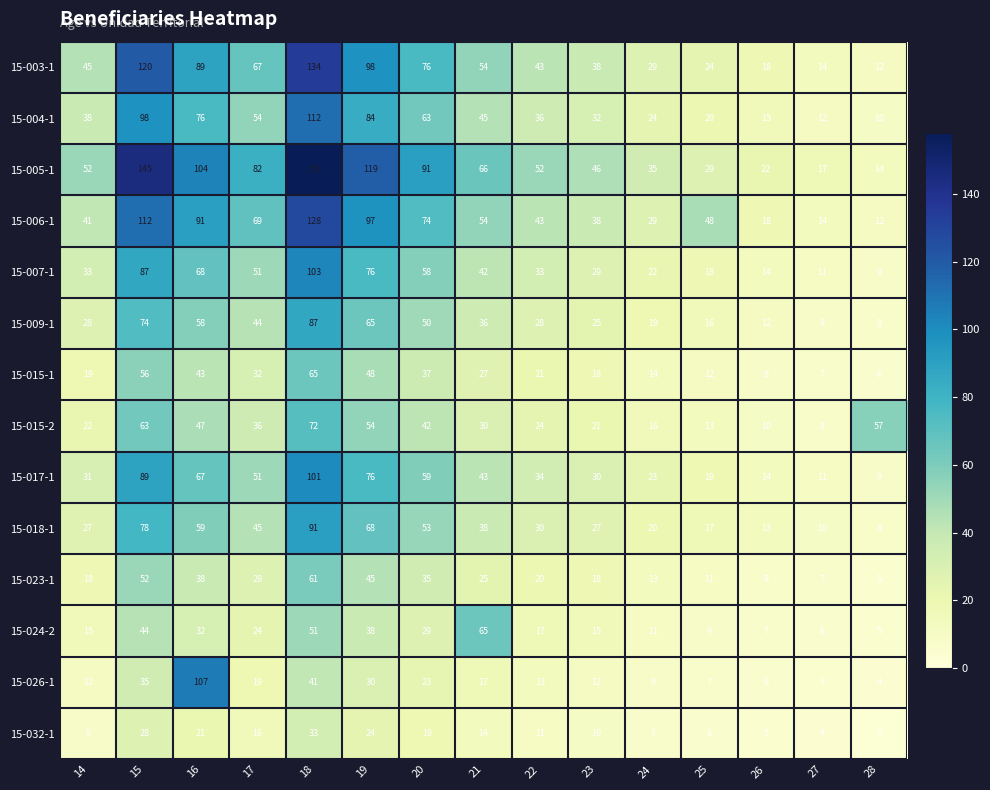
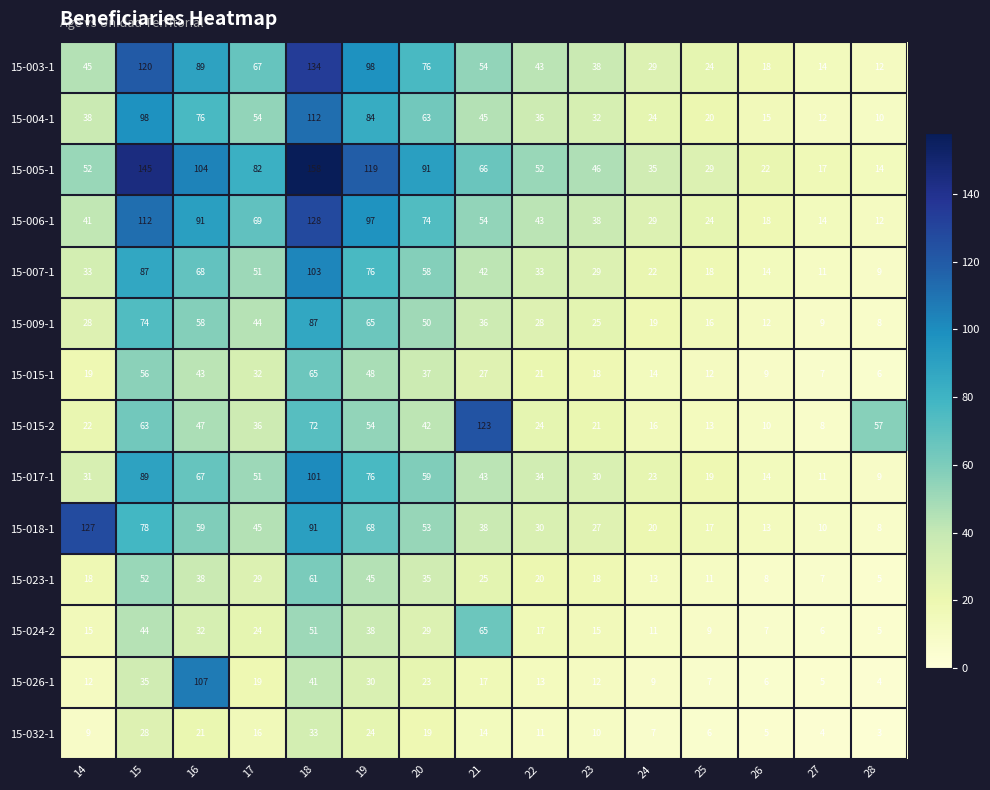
  {
    "15-006-1": {
      "14": 41,
      "15": 112,
      "16": 91,
      "17": 69,
      "18": 128,
      "19": 97,
      "20": 74,
      "21": 54,
      "22": 43,
      "23": 38,
      "24": 29,
-     "25": 48,
+     "25": 24,
      "26": 18,
      "27": 14,
      "28": 12
    },
    "15-015-2": {
      "14": 22,
      "15": 63,
      "16": 47,
      "17": 36,
      "18": 72,
      "19": 54,
      "20": 42,
-     "21": 30,
+     "21": 123,
      "22": 24,
      "23": 21,
      "24": 16,
      "25": 13,
      "26": 10,
      "27": 8,
      "28": 57
    },
    "15-018-1": {
-     "14": 27,
+     "14": 127,
      "15": 78,
      "16": 59,
      "17": 45,
      "18": 91,
      "19": 68,
      "20": 53,
      "21": 38,
      "22": 30,
      "23": 27,
      "24": 20,
      "25": 17,
      "26": 13,
      "27": 10,
      "28": 8
    }
  }
